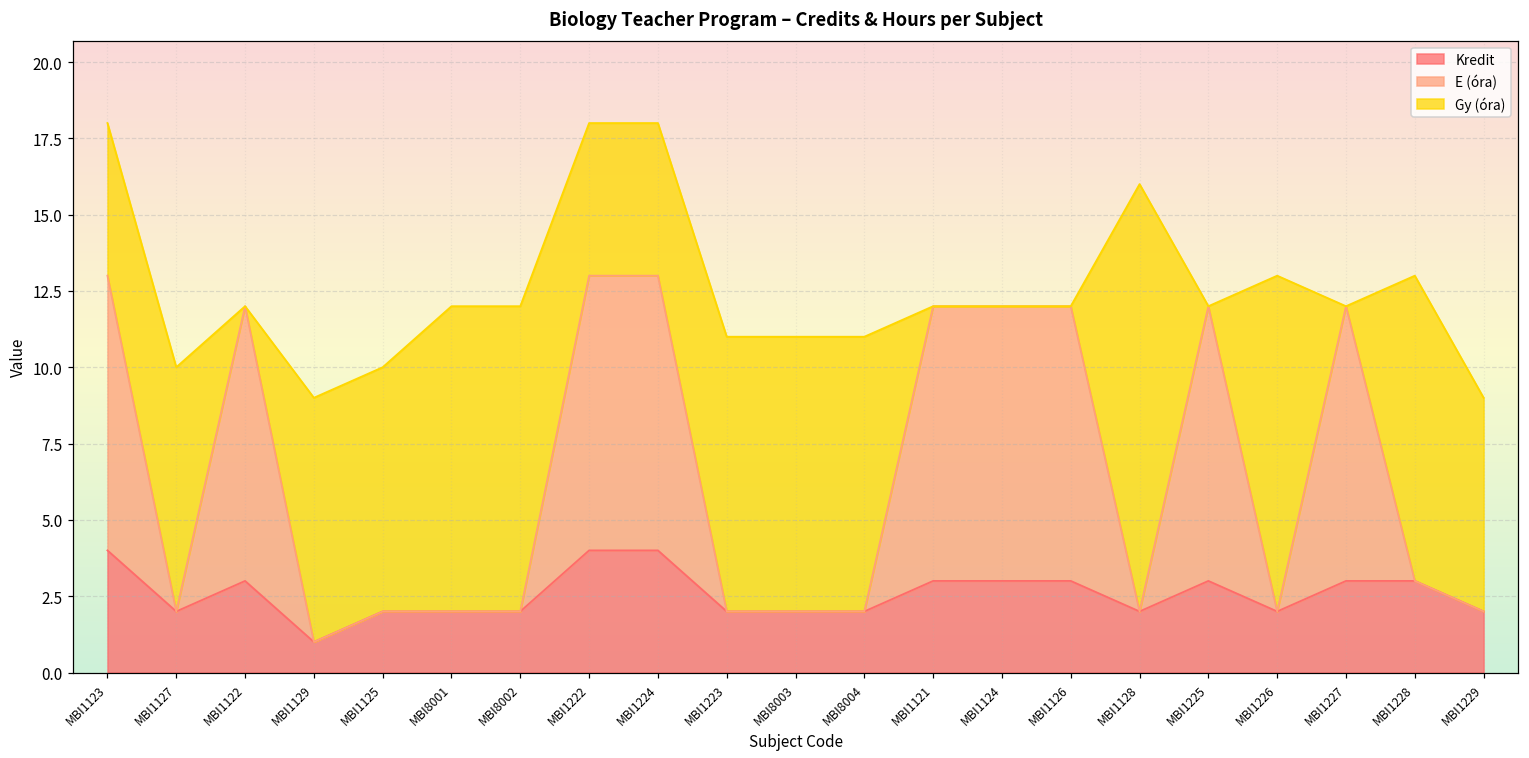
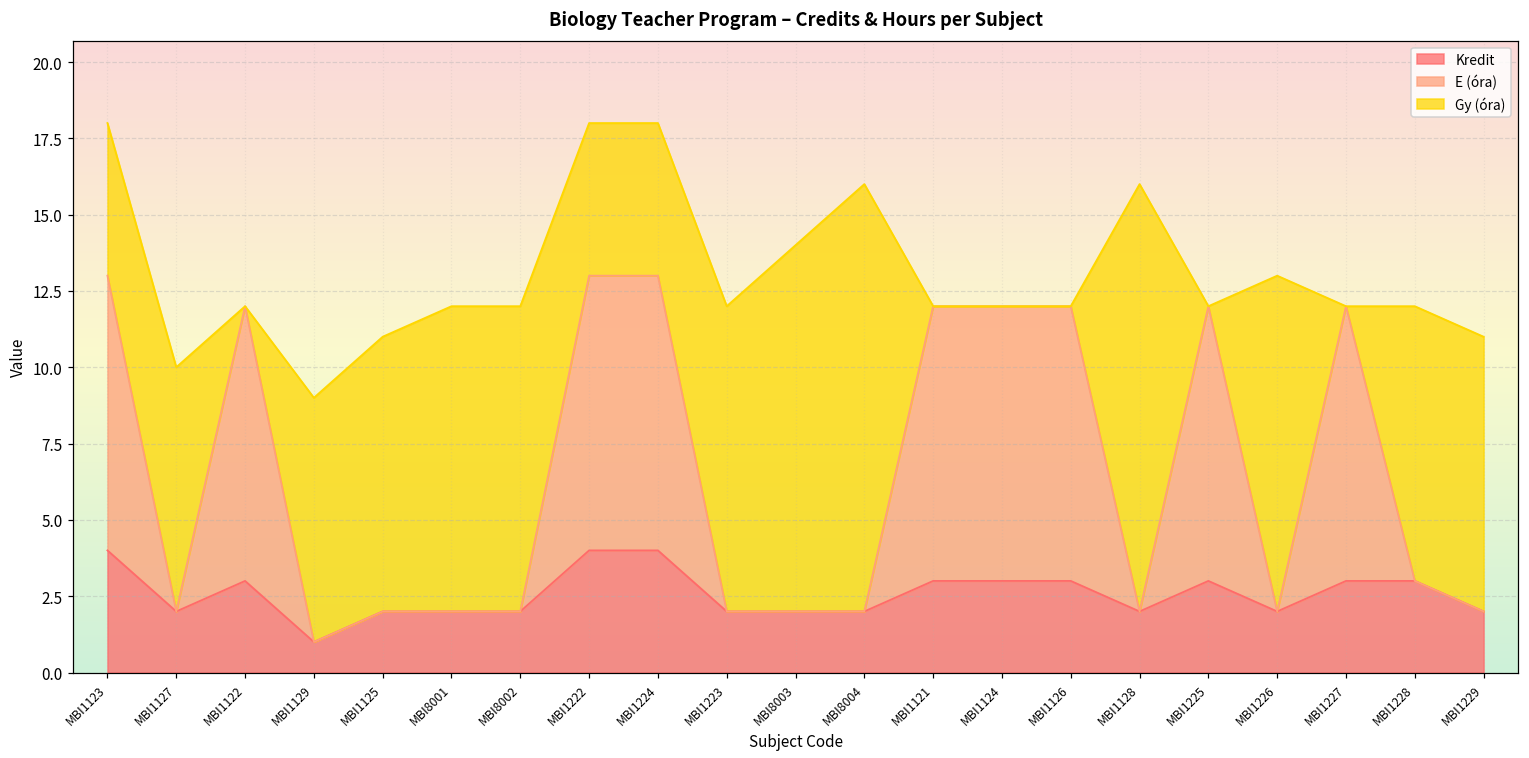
  {
    "Gy (óra)": {
      "MBI1123": 5,
      "MBI1127": 8,
      "MBI1129": 8,
-     "MBI1125": 8,
+     "MBI1125": 9,
      "MBI8001": 10,
      "MBI8002": 10,
      "MBI1222": 5,
      "MBI1224": 5,
-     "MBI1223": 9,
-     "MBI8003": 9,
-     "MBI8004": 9,
+     "MBI1223": 10,
+     "MBI8003": 12,
+     "MBI8004": 14,
      "MBI1128": 14,
      "MBI1226": 11,
-     "MBI1228": 10,
-     "MBI1229": 7
+     "MBI1228": 9,
+     "MBI1229": 9
    }
  }
